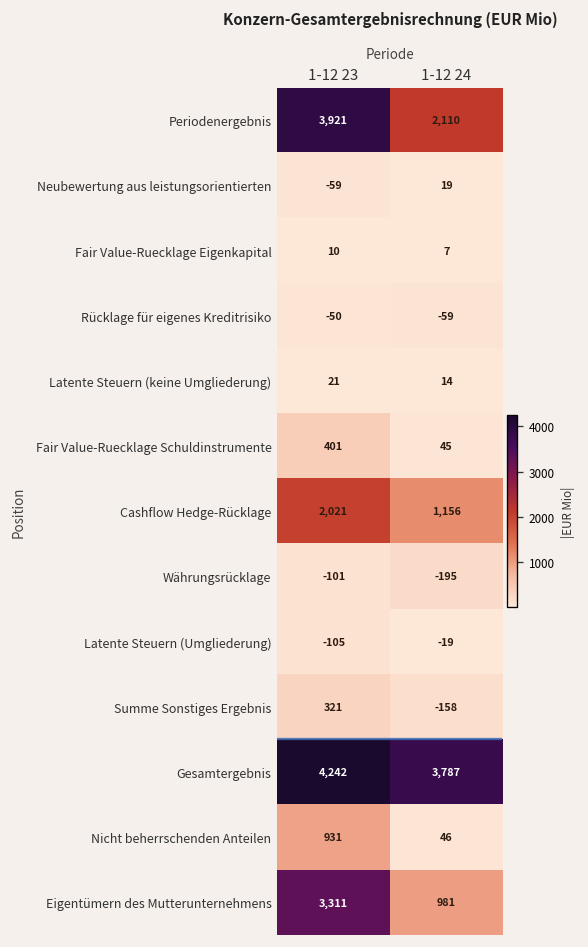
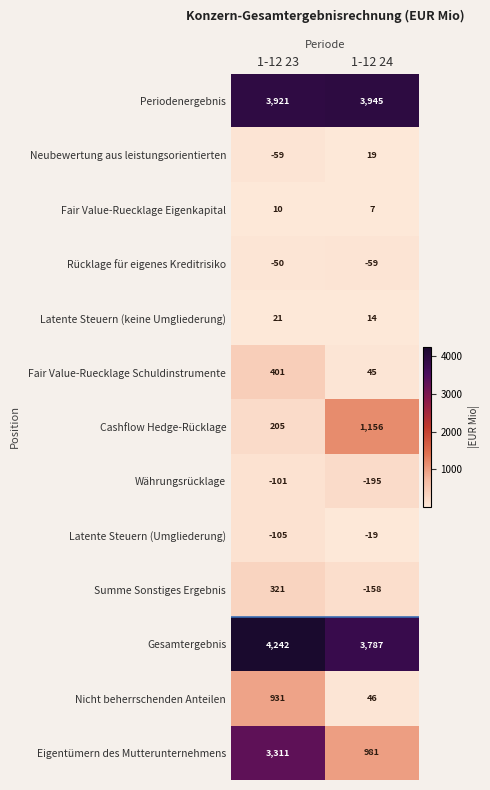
  {
    "Periodenergebnis": {
      "1-12 23": "3,921",
-     "1-12 24": "2,110"
+     "1-12 24": "3,945"
    },
    "Neubewertung aus leistungsorientierten": {
      "1-12 23": "-59",
      "1-12 24": "19"
    },
    "Fair Value-Ruecklage Eigenkapital": {
      "1-12 23": "10",
      "1-12 24": "7"
    },
    "Rücklage für eigenes Kreditrisiko": {
      "1-12 23": "-50",
      "1-12 24": "-59"
    },
    "Latente Steuern (keine Umgliederung)": {
      "1-12 23": "21",
      "1-12 24": "14"
    },
    "Fair Value-Ruecklage Schuldinstrumente": {
      "1-12 23": "401",
      "1-12 24": "45"
    },
    "Cashflow Hedge-Rücklage": {
-     "1-12 23": "2,021",
+     "1-12 23": "205",
      "1-12 24": "1,156"
    },
    "Währungsrücklage": {
      "1-12 23": "-101",
      "1-12 24": "-195"
    },
    "Latente Steuern (Umgliederung)": {
      "1-12 23": "-105",
      "1-12 24": "-19"
    },
    "Summe Sonstiges Ergebnis": {
      "1-12 23": "321",
      "1-12 24": "-158"
    },
    "Gesamtergebnis": {
      "1-12 23": "4,242",
      "1-12 24": "3,787"
    },
    "Nicht beherrschenden Anteilen": {
      "1-12 23": "931",
      "1-12 24": "46"
    },
    "Eigentümern des Mutterunternehmens": {
      "1-12 23": "3,311",
      "1-12 24": "981"
    }
  }
